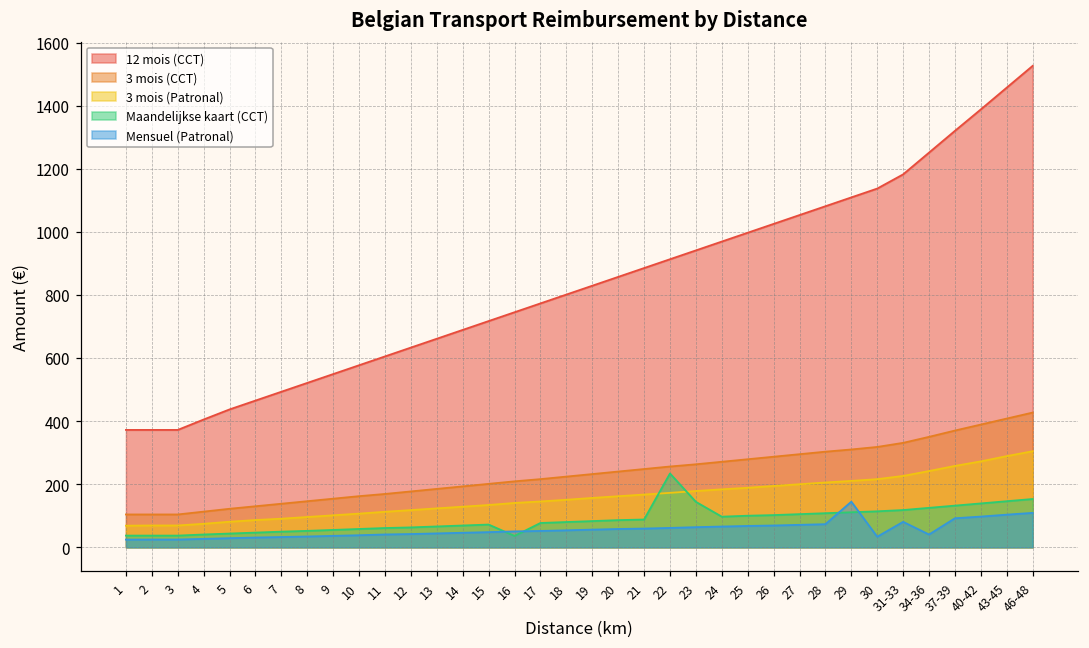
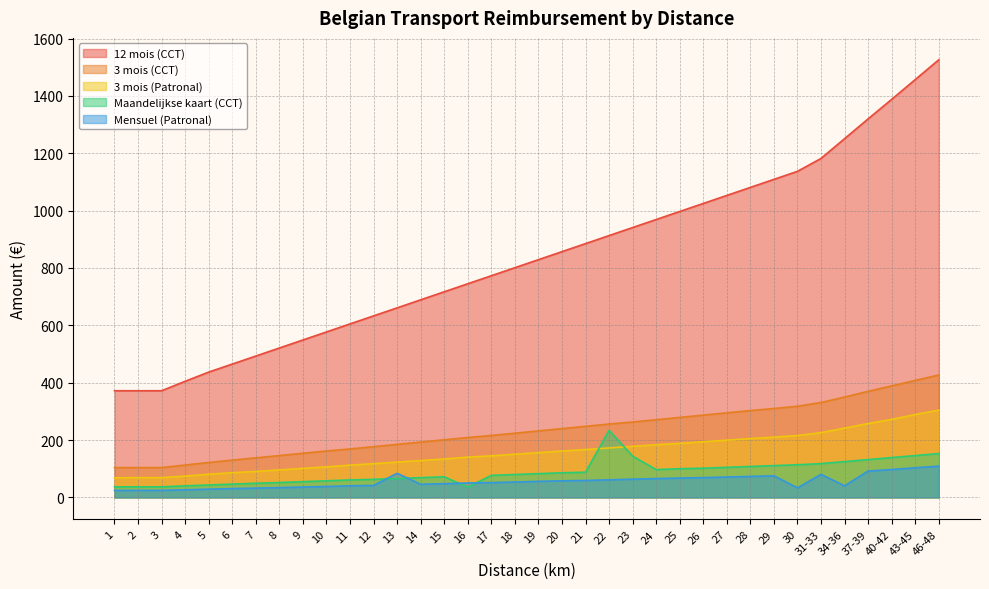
  {
    "Maandelijkse kaart (CCT)": {
      "1": 40,
      "2": 40,
      "3": 40,
      "4": 40,
      "5": 40,
      "6": 50,
      "7": 50,
      "8": 50,
      "9": 60,
      "10": 60,
      "11": 60,
      "12": 60,
      "13": 70,
      "14": 70,
      "15": 70,
      "16": 40,
      "17": 80,
      "18": 80,
      "19": 80,
      "20": 90,
      "21": 90,
      "22": 230,
      "23": 140,
      "24": 100,
      "25": 100,
      "26": 100,
      "27": 110,
      "28": 110,
      "29": 110,
      "30": 110,
      "31-33": 120,
      "34-36": 130,
      "37-39": 130,
      "40-42": 140,
      "43-45": 150,
      "46-48": 150
    },
    "Mensuel (Patronal)": {
      "1": 20,
      "2": 20,
      "3": 20,
      "4": 30,
      "5": 30,
      "6": 30,
      "7": 30,
      "8": 30,
      "9": 40,
      "10": 40,
      "11": 40,
      "12": 40,
-     "13": 40,
+     "13": 80,
      "14": 50,
      "15": 50,
      "16": 50,
      "17": 50,
      "18": 50,
      "19": 60,
      "20": 60,
      "21": 60,
      "22": 60,
      "23": 60,
      "24": 70,
      "25": 70,
      "26": 70,
      "27": 70,
      "28": 70,
-     "29": 140,
+     "29": 80,
      "30": 30,
      "31-33": 80,
      "34-36": 40,
      "37-39": 90,
      "40-42": 100,
      "43-45": 100,
      "46-48": 110
    }
  }
